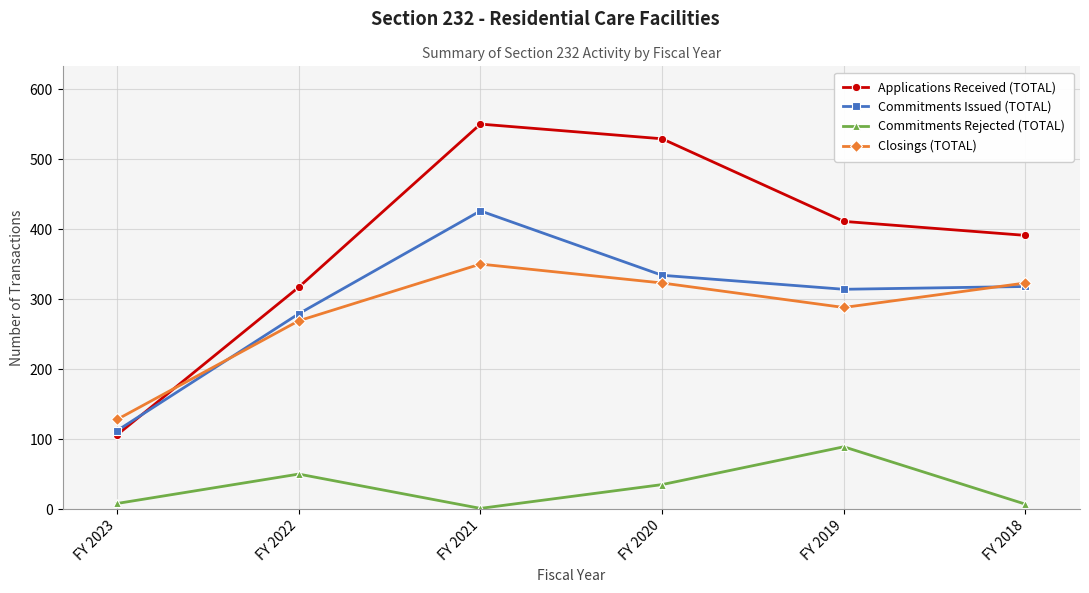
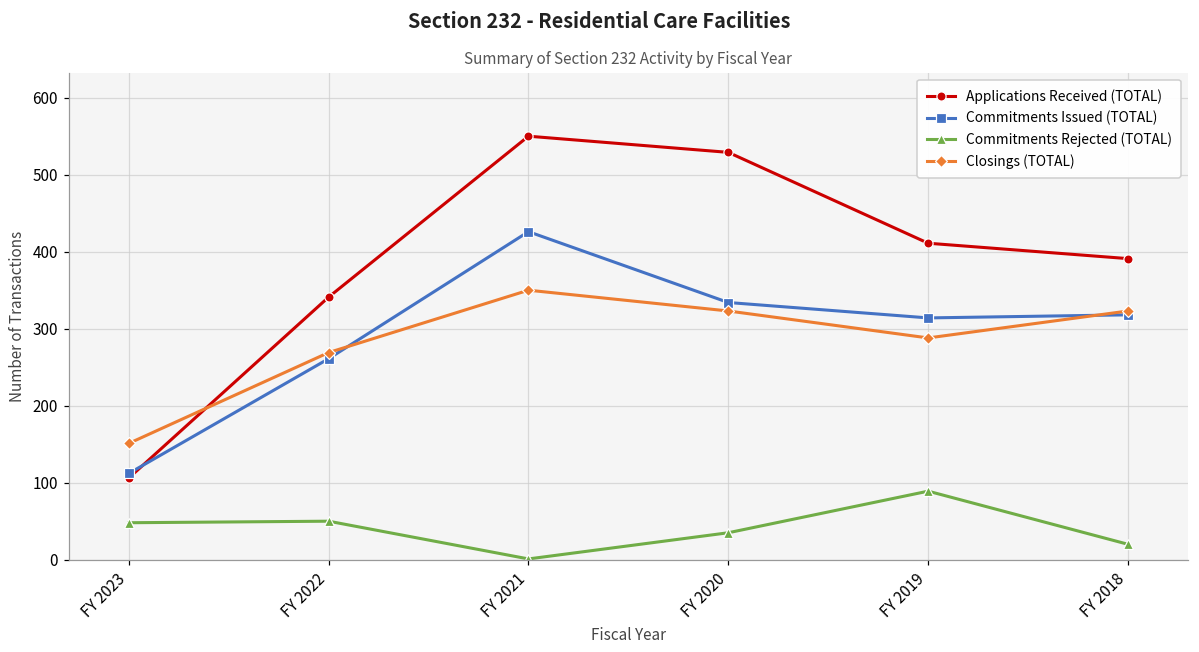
  {
    "Applications Received (TOTAL)": {
      "FY 2023": 110,
-     "FY 2022": 320,
+     "FY 2022": 340,
      "FY 2021": 550,
      "FY 2020": 530,
      "FY 2019": 410,
      "FY 2018": 390
    },
    "Commitments Issued (TOTAL)": {
      "FY 2023": 110,
-     "FY 2022": 280,
+     "FY 2022": 260,
      "FY 2021": 430,
      "FY 2020": 330,
      "FY 2019": 310,
      "FY 2018": 320
    },
    "Commitments Rejected (TOTAL)": {
-     "FY 2023": 10,
+     "FY 2023": 50,
      "FY 2022": 50,
      "FY 2021": 0,
      "FY 2020": 40,
      "FY 2019": 90,
-     "FY 2018": 10
+     "FY 2018": 20
    },
    "Closings (TOTAL)": {
-     "FY 2023": 130,
+     "FY 2023": 150,
      "FY 2022": 270,
      "FY 2021": 350,
      "FY 2020": 320,
      "FY 2019": 290,
      "FY 2018": 320
    }
  }
